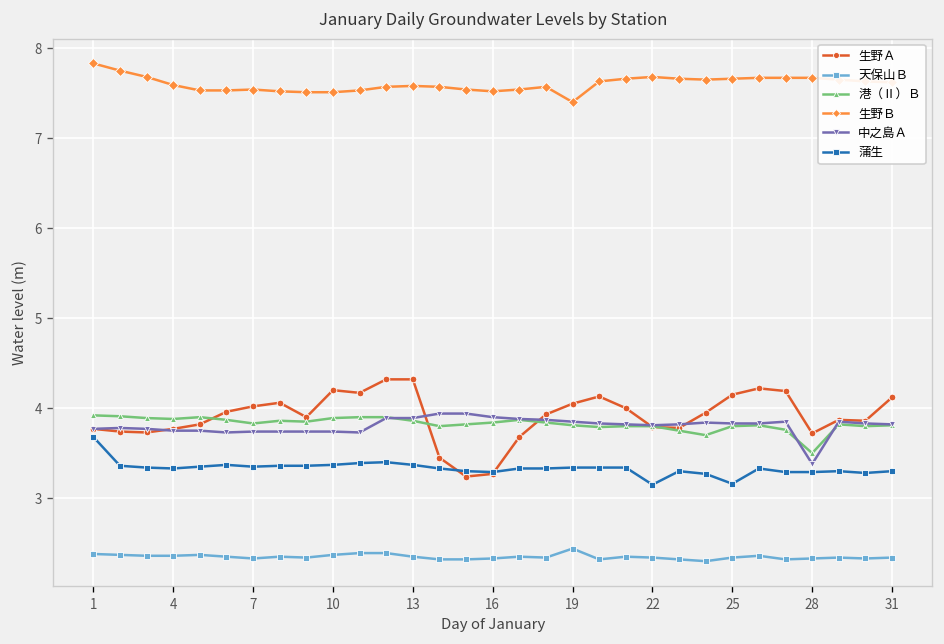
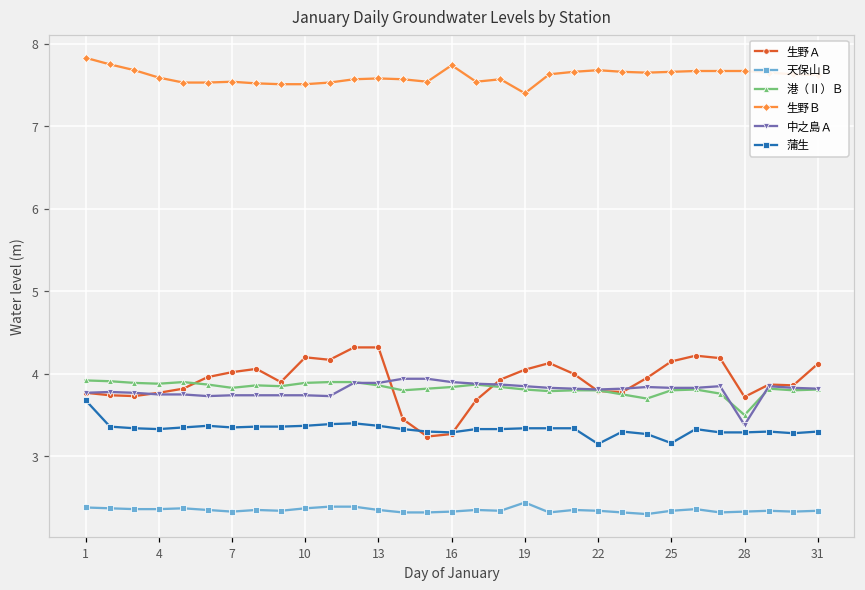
  {
    "生野Ａ": {
      "7": 4.0,
      "10": 4.2,
      "13": 4.3,
      "19": 4.1,
      "25": 4.2,
      "28": 3.7,
      "31": 4.1
    },
    "天保山Ｂ": {
      "1": 2.4,
      "4": 2.4,
      "7": 2.3,
      "10": 2.4,
      "13": 2.4,
      "16": 2.3,
      "19": 2.4,
      "22": 2.3,
      "25": 2.3,
      "28": 2.3,
      "31": 2.3
    },
    "港（Ⅱ）Ｂ": {
      "1": 3.9,
      "4": 3.9,
      "7": 3.8,
      "10": 3.9,
      "16": 3.8,
      "19": 3.8,
      "28": 3.5
    },
    "生野Ｂ": {
      "1": 7.8,
      "4": 7.6,
      "7": 7.5,
      "10": 7.5,
      "13": 7.6,
-     "16": 7.5,
+     "16": 7.7,
      "19": 7.4,
      "22": 7.7,
      "25": 7.7,
      "28": 7.7
    },
    "中之島Ａ": {
      "7": 3.7,
      "10": 3.7,
      "16": 3.9,
      "19": 3.9,
      "28": 3.4
    },
    "蒲生": {
      "1": 3.7,
      "4": 3.3,
      "7": 3.4,
      "10": 3.4,
      "13": 3.4,
      "19": 3.3,
      "22": 3.2,
      "25": 3.2,
      "28": 3.3,
      "31": 3.3
    }
  }
